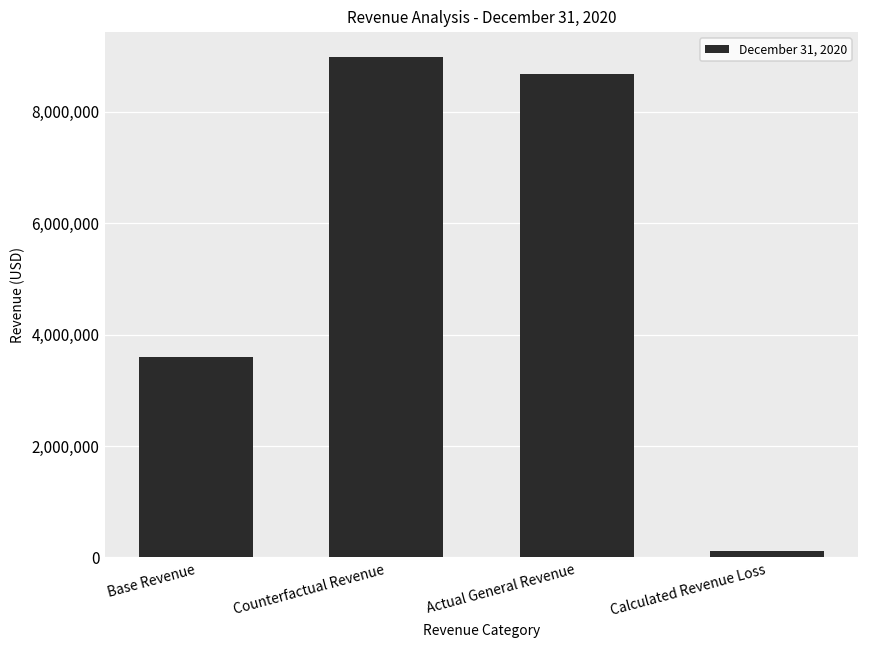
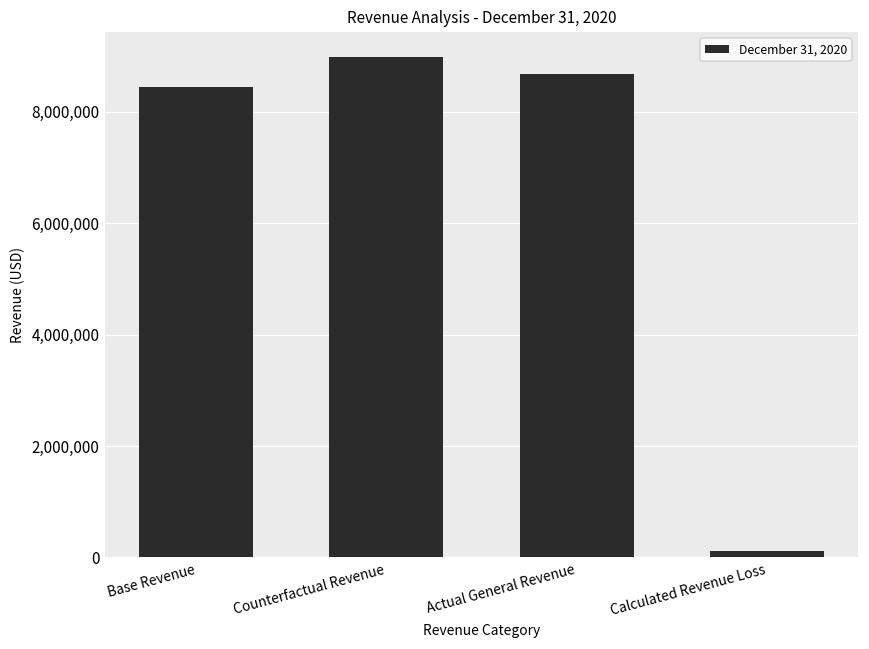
  {
-   "Base Revenue": "3,600,000",
+   "Base Revenue": "8,500,000",
    "Counterfactual Revenue": "9,000,000",
    "Actual General Revenue": "8,700,000",
    "Calculated Revenue Loss": "100,000"
  }
